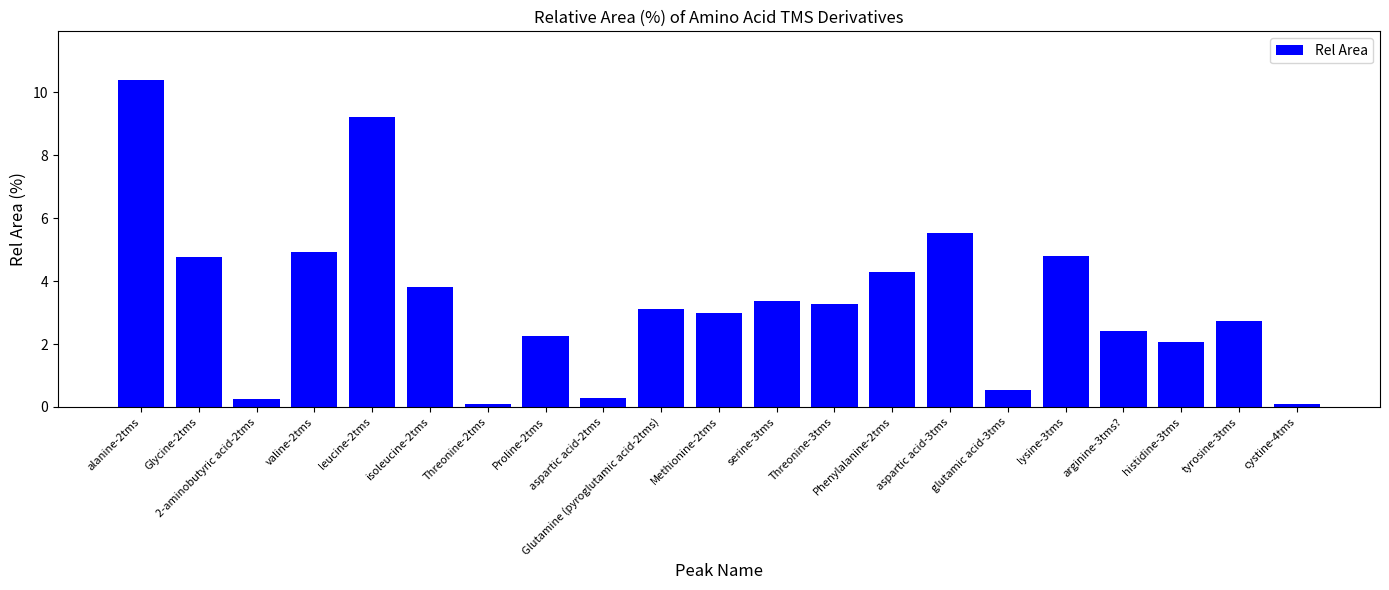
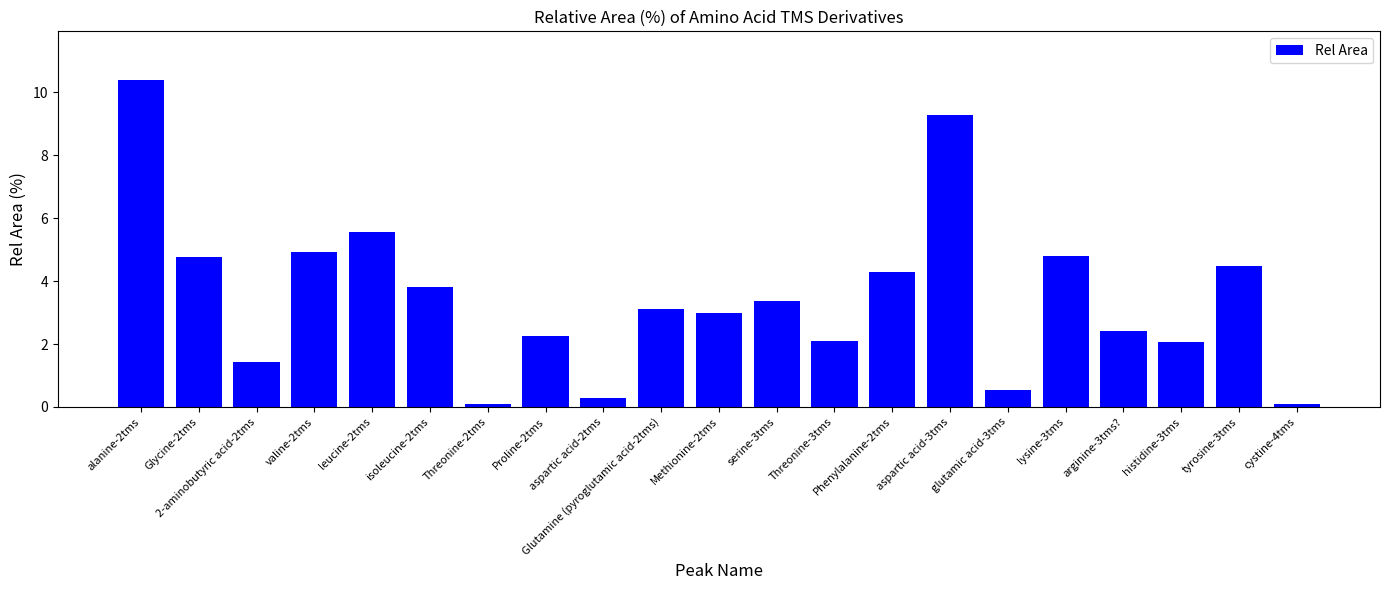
  {
    "alanine-2tms": 10.4,
    "Glycine-2tms": 4.8,
-   "2-aminobutyric acid-2tms": 0.2,
+   "2-aminobutyric acid-2tms": 1.4,
    "valine-2tms": 4.9,
-   "leucine-2tms": 9.2,
+   "leucine-2tms": 5.6,
    "isoleucine-2tms": 3.8,
    "Threonine-2tms": 0.1,
    "Proline-2tms": 2.3,
    "aspartic acid-2tms": 0.3,
    "Glutamine (pyroglutamic acid-2tms)": 3.1,
    "Methionine-2tms": 3.0,
    "serine-3tms": 3.4,
-   "Threonine-3tms": 3.3,
+   "Threonine-3tms": 2.1,
    "Phenylalanine-2tms": 4.3,
-   "aspartic acid-3tms": 5.5,
+   "aspartic acid-3tms": 9.3,
    "glutamic acid-3tms": 0.5,
    "lysine-3tms": 4.8,
    "arginine-3tms?": 2.4,
    "histidine-3tms": 2.1,
-   "tyrosine-3tms": 2.7,
+   "tyrosine-3tms": 4.5,
    "cystine-4tms": 0.1
  }
